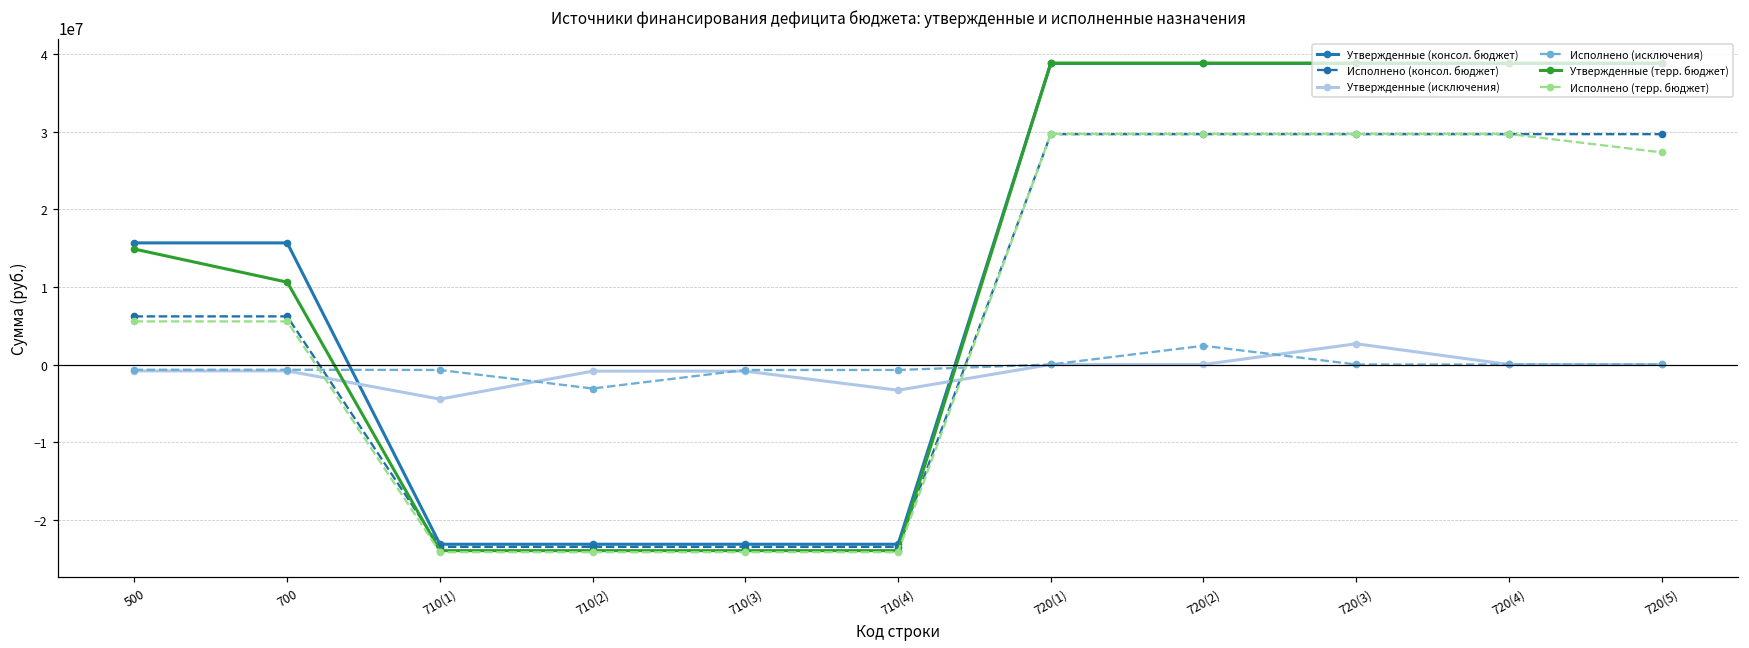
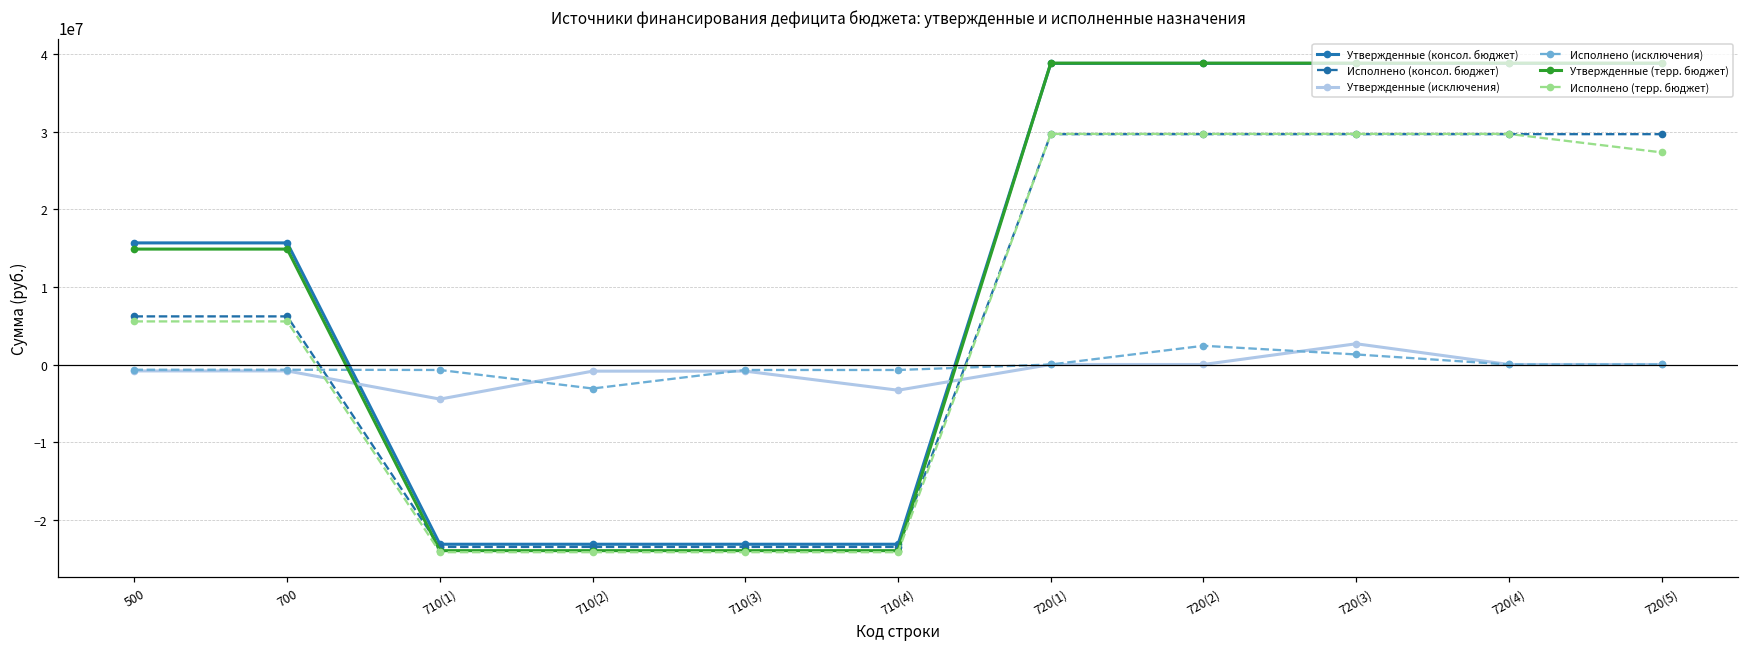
  {
    "Утвержденные (исключения)": {
      "710(1)": -4000000,
      "710(2)": -1000000,
      "710(4)": -3000000,
      "720(2)": 0,
      "720(3)": 3000000
    },
    "Исполнено (исключения)": {
      "710(1)": -1000000,
      "710(2)": -3000000,
      "710(4)": -1000000,
      "720(2)": 2000000,
-     "720(3)": 0
+     "720(3)": 1000000
    },
    "Утвержденные (терр. бюджет)": {
      "500": 15000000,
-     "700": 11000000
+     "700": 15000000
    },
    "Исполнено (терр. бюджет)": {
      "500": 6000000,
      "700": 6000000,
      "720(5)": 27000000
    }
  }
